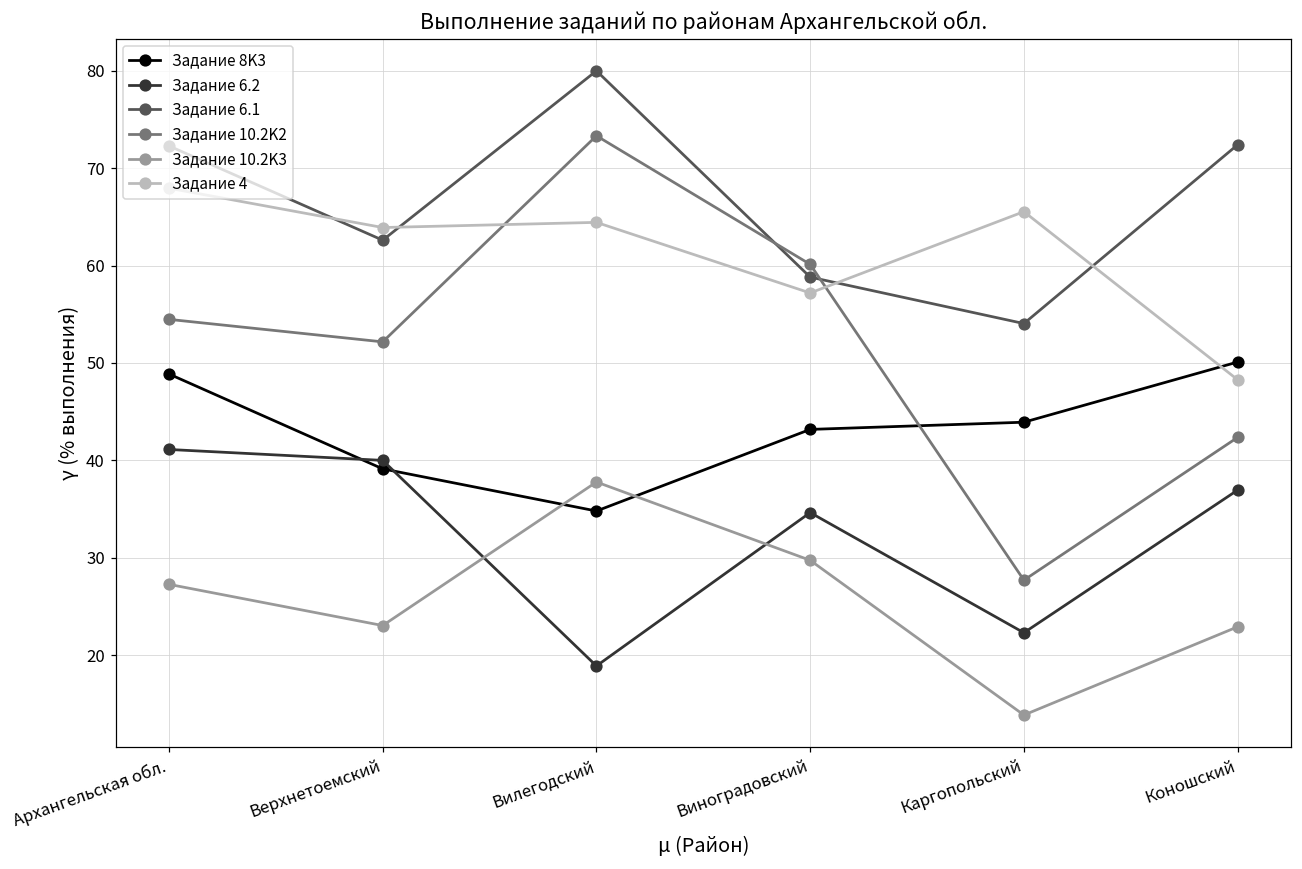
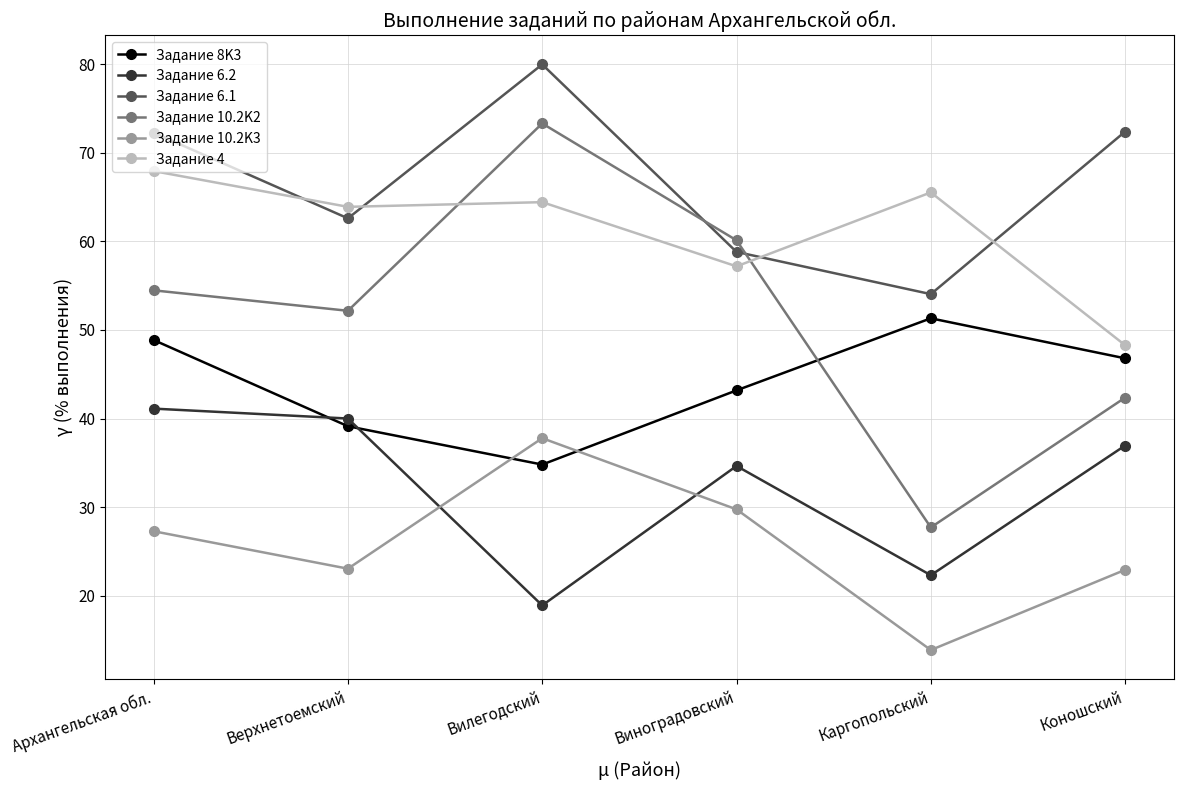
  {
    "Задание 8K3": {
      "Архангельская обл.": 49,
      "Верхнетоемский": 39,
      "Вилегодский": 35,
      "Виноградовский": 43,
-     "Каргопольский": 44,
-     "Коношский": 50
+     "Каргопольский": 51,
+     "Коношский": 47
    }
  }
